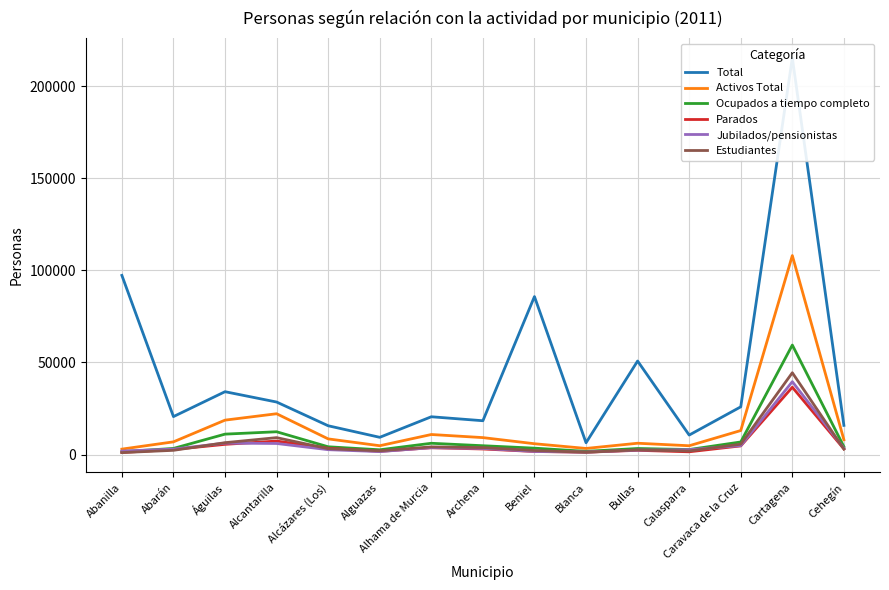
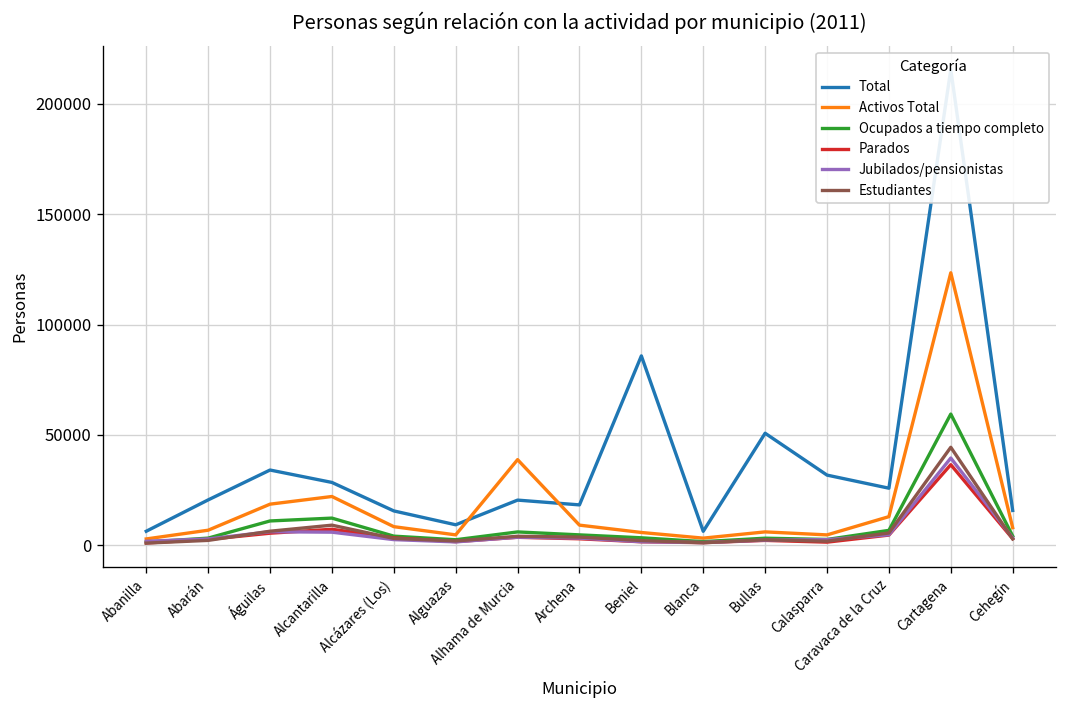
  {
    "Total": {
-     "Abanilla": 97000,
+     "Abanilla": 6000,
      "Abarán": 21000,
      "Águilas": 34000,
      "Alcantarilla": 29000,
      "Alcázares (Los)": 16000,
      "Alguazas": 9000,
      "Alhama de Murcia": 21000,
      "Archena": 18000,
      "Beniel": 86000,
      "Blanca": 6000,
      "Bullas": 51000,
-     "Calasparra": 11000,
+     "Calasparra": 32000,
      "Caravaca de la Cruz": 26000,
      "Cehegín": 16000
    },
    "Activos Total": {
      "Abarán": 7000,
      "Águilas": 19000,
      "Alcantarilla": 22000,
      "Alcázares (Los)": 9000,
      "Alguazas": 5000,
-     "Alhama de Murcia": 11000,
+     "Alhama de Murcia": 39000,
      "Archena": 9000,
      "Beniel": 6000,
      "Blanca": 3000,
      "Bullas": 6000,
      "Calasparra": 5000,
      "Caravaca de la Cruz": 13000,
-     "Cartagena": 108000,
+     "Cartagena": 123000,
      "Cehegín": 8000
    },
    "Ocupados a tiempo completo": {
      "Águilas": 11000,
      "Alcantarilla": 12000,
      "Alhama de Murcia": 6000,
      "Cartagena": 59000
    },
    "Parados": {
      "Cartagena": 37000
    },
    "Jubilados/pensionistas": {
      "Cartagena": 40000
    },
    "Estudiantes": {
      "Alcantarilla": 9000,
      "Cartagena": 44000
    }
  }
